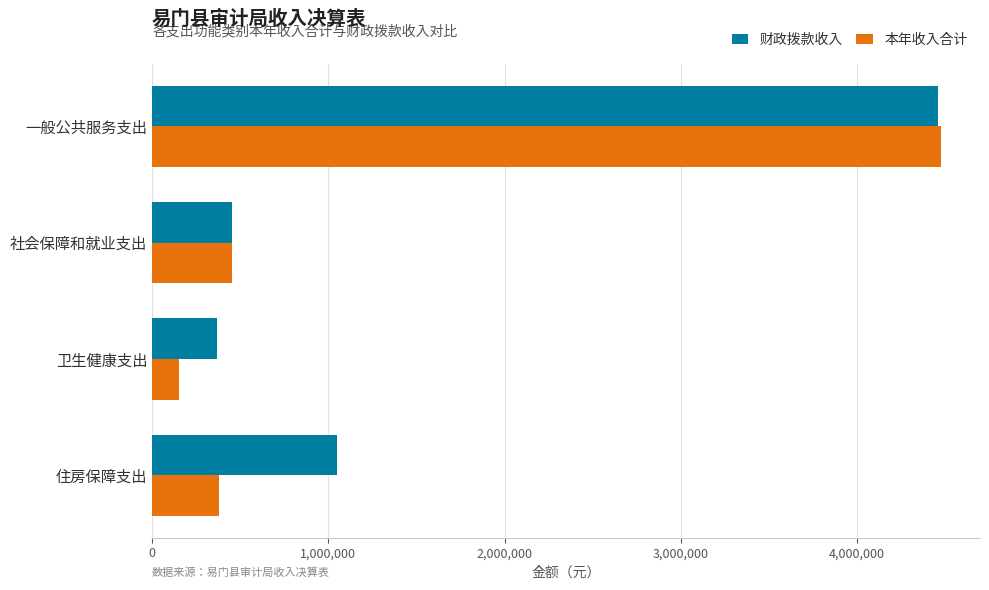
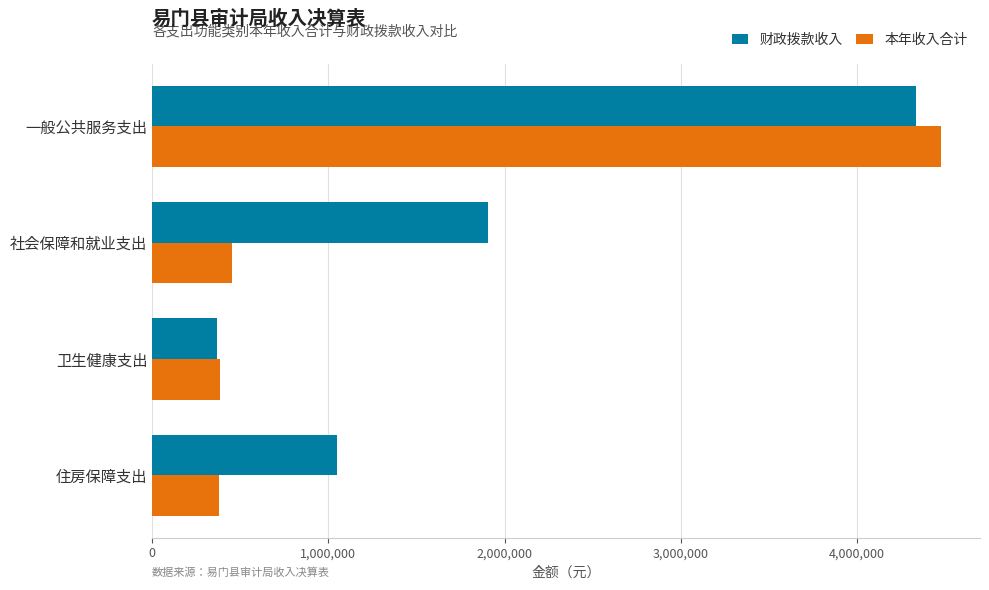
  {
    "财政拨款收入": {
-     "一般公共服务支出": "4,460,000",
-     "社会保障和就业支出": "450,000",
+     "一般公共服务支出": "4,330,000",
+     "社会保障和就业支出": "1,900,000",
      "卫生健康支出": "370,000",
      "住房保障支出": "1,050,000"
    },
    "本年收入合计": {
      "一般公共服务支出": "4,470,000",
      "社会保障和就业支出": "450,000",
-     "卫生健康支出": "150,000",
+     "卫生健康支出": "390,000",
      "住房保障支出": "380,000"
    }
  }
